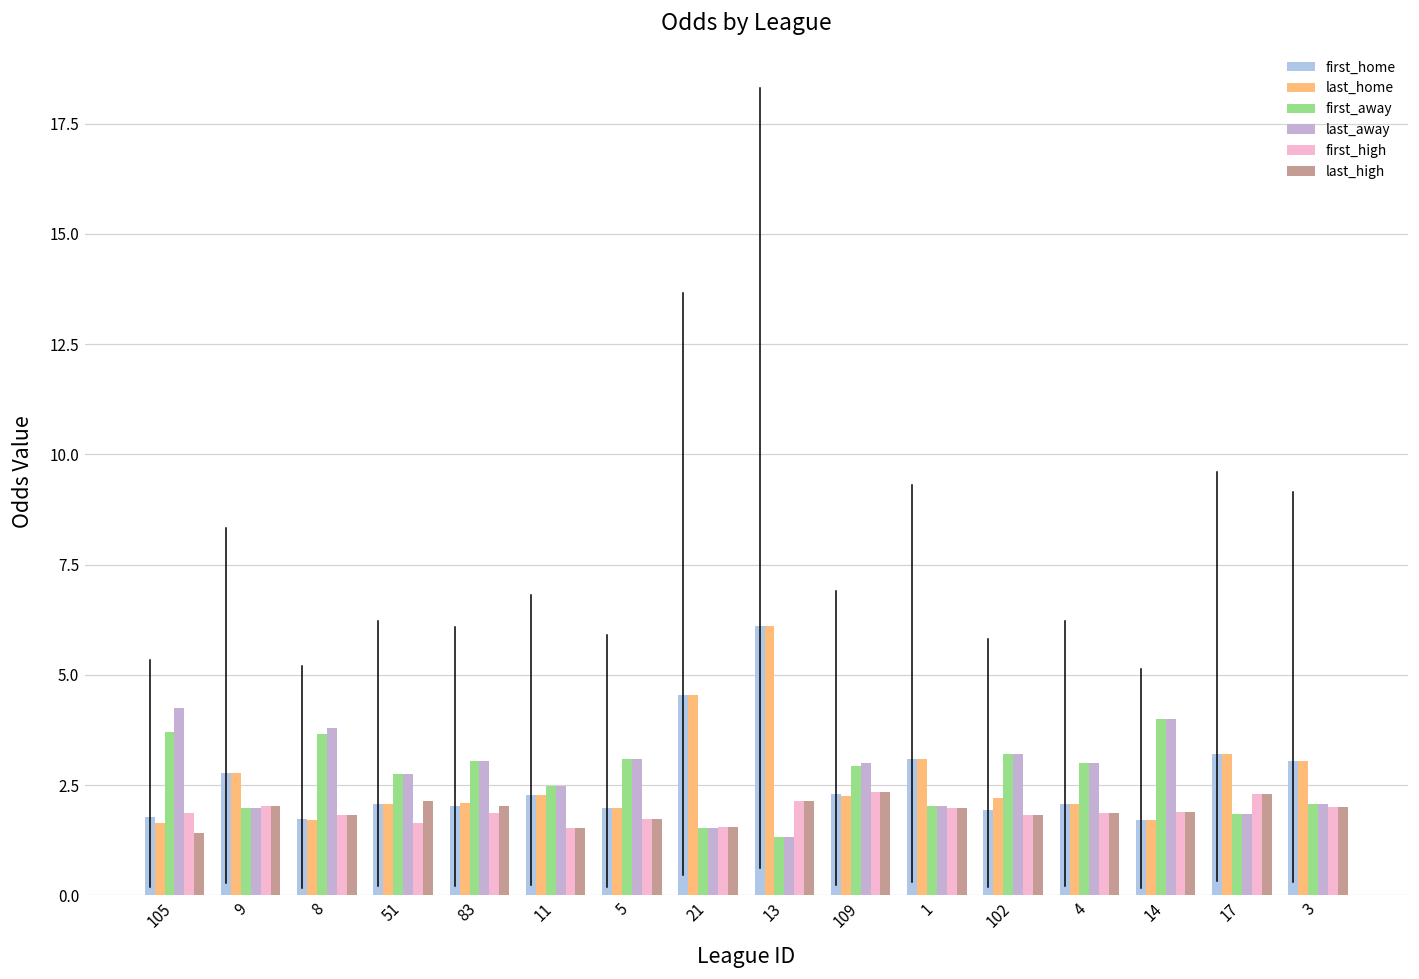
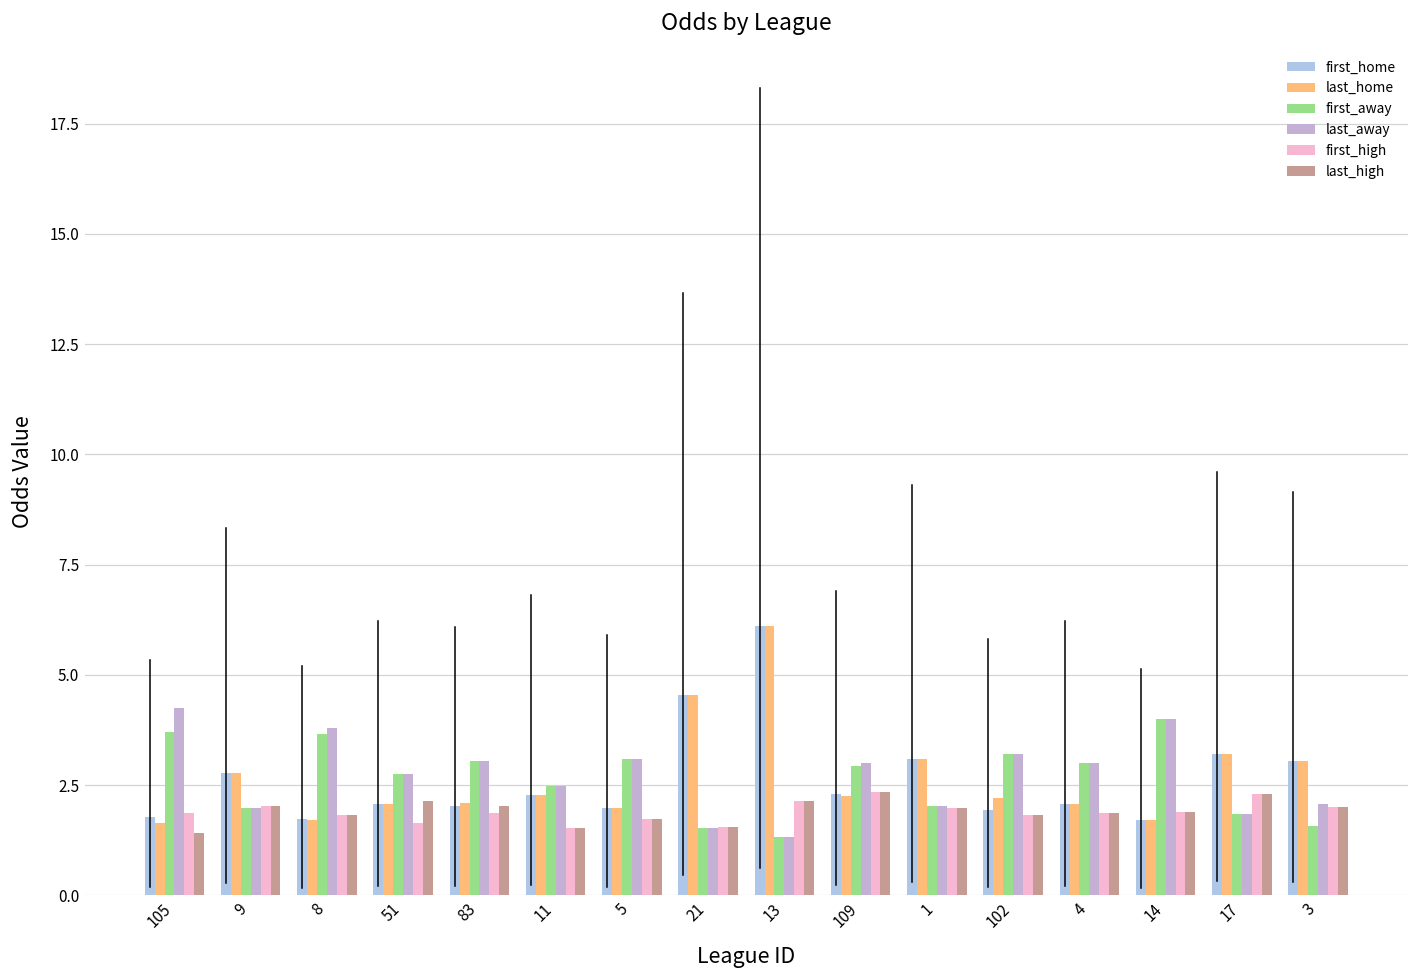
  {
    "last_home": {
      "105": 1.6,
      "9": 2.8,
      "8": 1.7,
      "51": 2.1,
      "83": 2.1,
      "11": 2.3,
      "5": 2.0,
      "21": 4.6,
      "13": 6.1,
      "109": 2.3,
      "1": 3.1,
      "102": 2.2,
      "4": 2.1,
      "14": 1.7,
      "17": 3.2,
      "3": 3.1
    },
    "first_away": {
      "105": 3.7,
      "9": 2.0,
      "8": 3.7,
      "51": 2.8,
      "83": 3.1,
      "11": 2.5,
      "5": 3.1,
      "21": 1.5,
      "13": 1.3,
      "109": 2.9,
      "1": 2.0,
      "102": 3.2,
      "4": 3.0,
      "14": 4.0,
      "17": 1.9,
-     "3": 2.1
+     "3": 1.6
    },
    "last_high": {
      "105": 1.4,
      "9": 2.0,
      "8": 1.8,
      "51": 2.1,
      "83": 2.0,
      "11": 1.5,
      "5": 1.7,
      "21": 1.5,
      "13": 2.1,
      "109": 2.4,
      "1": 2.0,
      "102": 1.8,
      "4": 1.9,
      "14": 1.9,
      "17": 2.3,
      "3": 2.0
    }
  }
